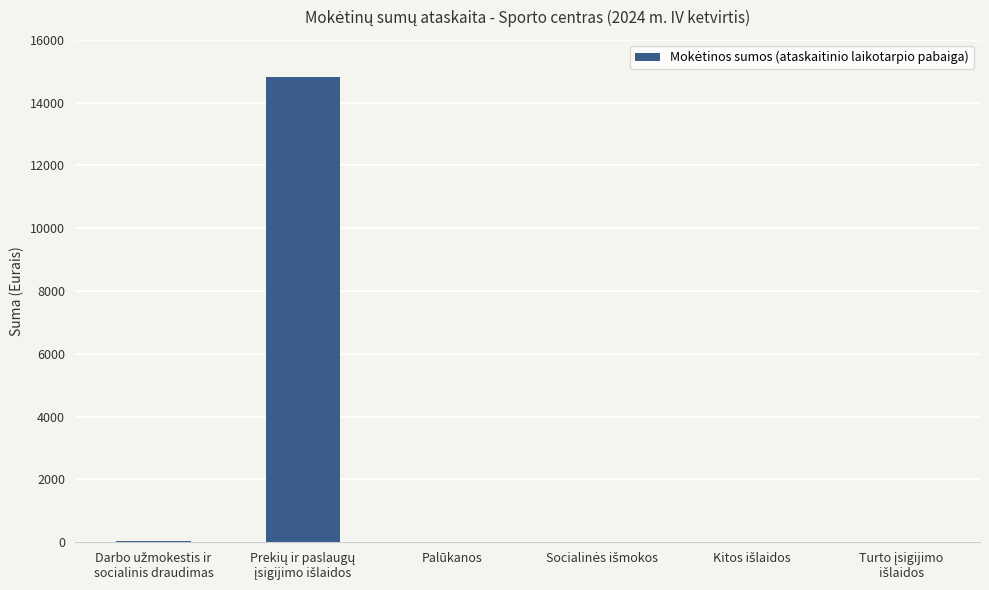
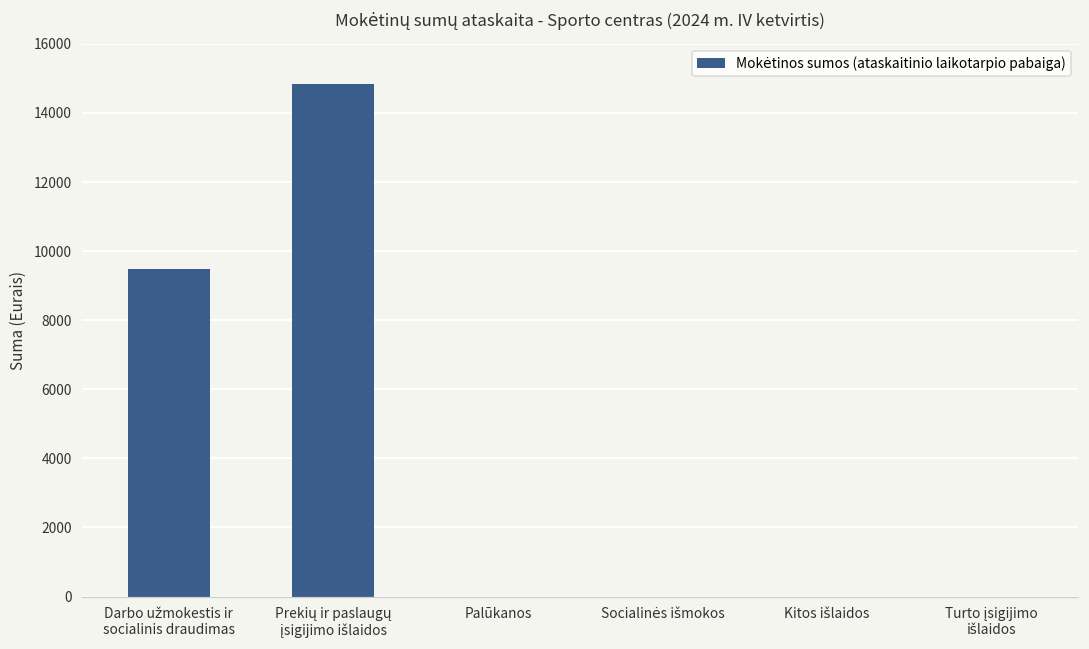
  {
-   "Darbo užmokestis ir socialinis draudimas": 0,
+   "Darbo užmokestis ir socialinis draudimas": 9500,
    "Prekių ir paslaugų įsigijimo išlaidos": 14800,
    "Palūkanos": 0,
    "Socialinės išmokos": 0,
    "Kitos išlaidos": 0,
    "Turto įsigijimo išlaidos": 0
  }
